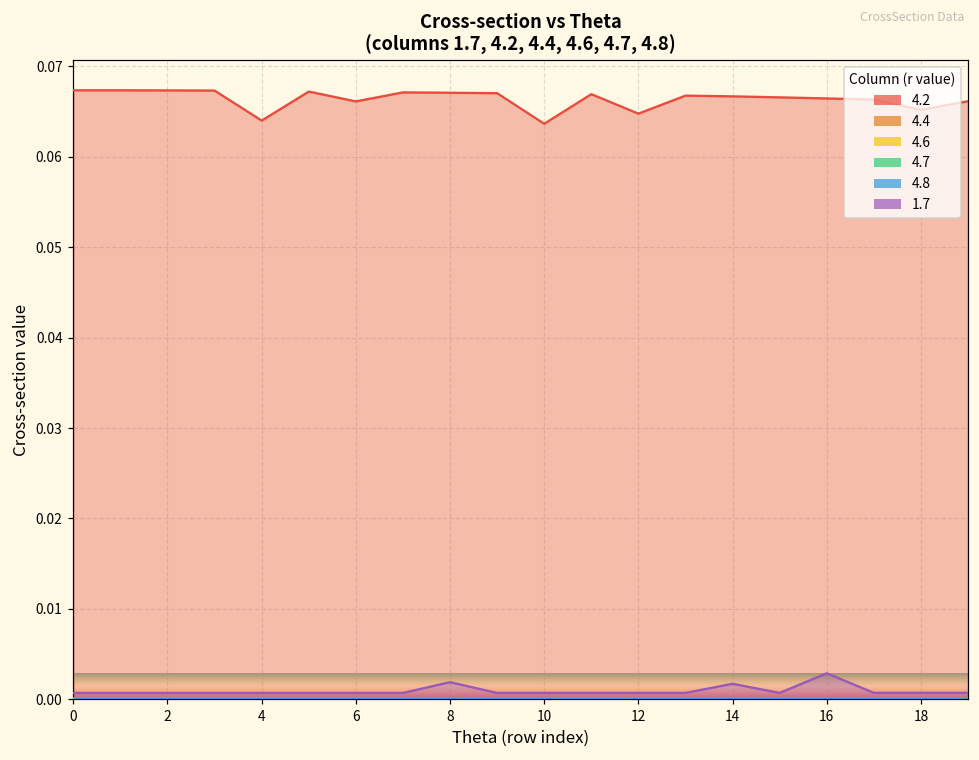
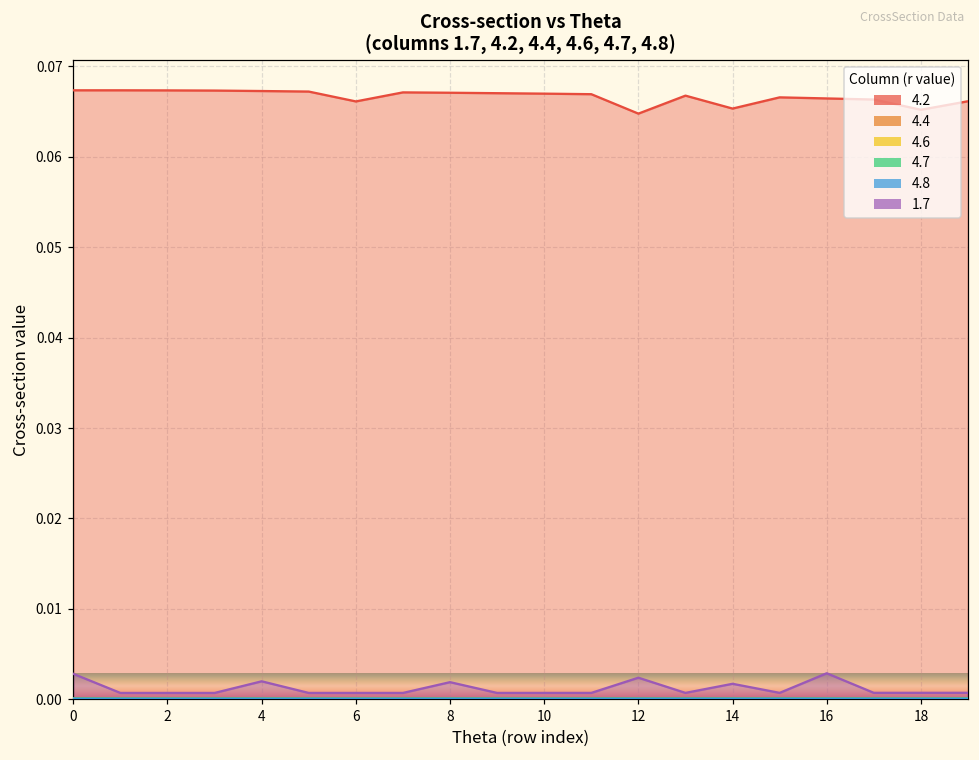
  {
    "4.2": {
      "0": 0.067,
      "2": 0.067,
-     "4": 0.064,
+     "4": 0.067,
      "6": 0.066,
      "8": 0.067,
-     "10": 0.064,
+     "10": 0.067,
      "12": 0.065,
-     "14": 0.067,
+     "14": 0.065,
      "16": 0.066
    },
    "4.8": {
      "0": 0.000,
      "2": 0.000,
      "4": 0.000,
      "6": 0.000,
      "8": 0.000,
      "10": 0.000,
      "12": 0.000,
      "14": 0.000,
      "16": 0.000,
      "18": 0.000
    },
    "1.7": {
-     "0": 0.001,
+     "0": 0.003,
      "2": 0.001,
-     "4": 0.001,
+     "4": 0.002,
      "6": 0.001,
      "8": 0.002,
      "10": 0.001,
-     "12": 0.001,
+     "12": 0.002,
      "14": 0.002,
      "16": 0.003,
      "18": 0.001
    }
  }
